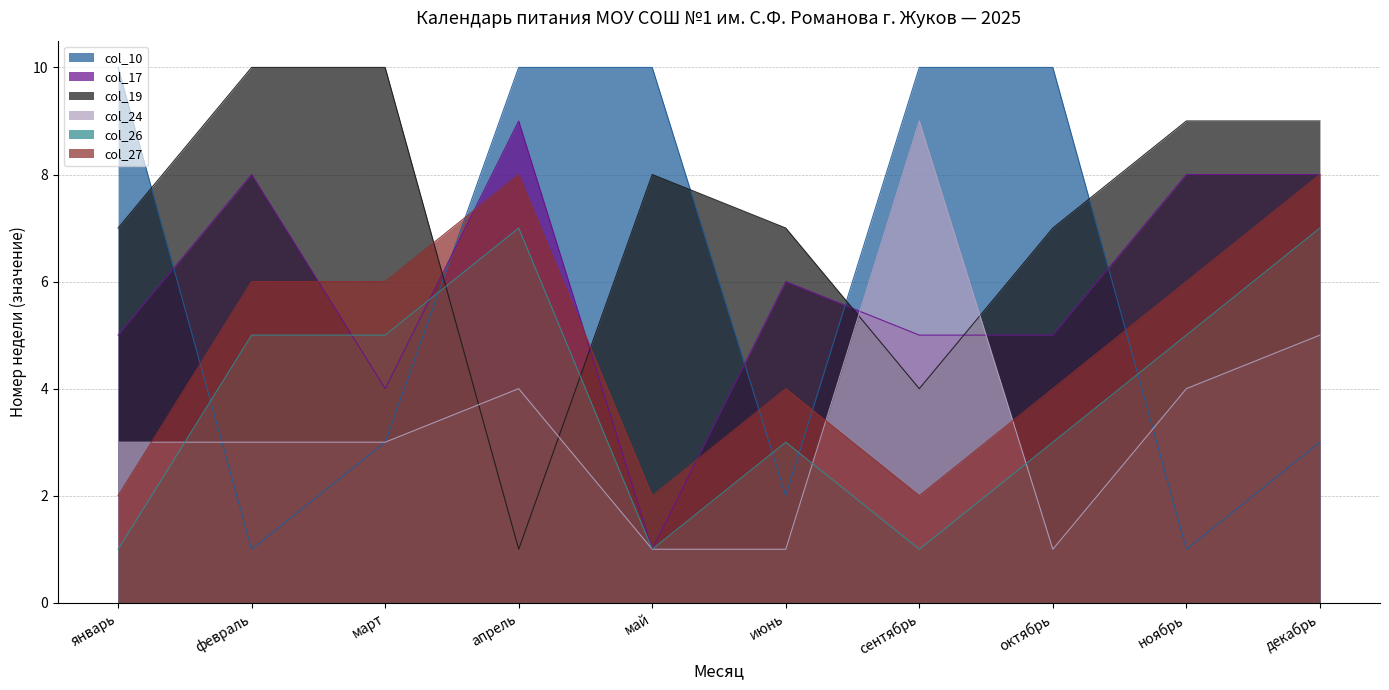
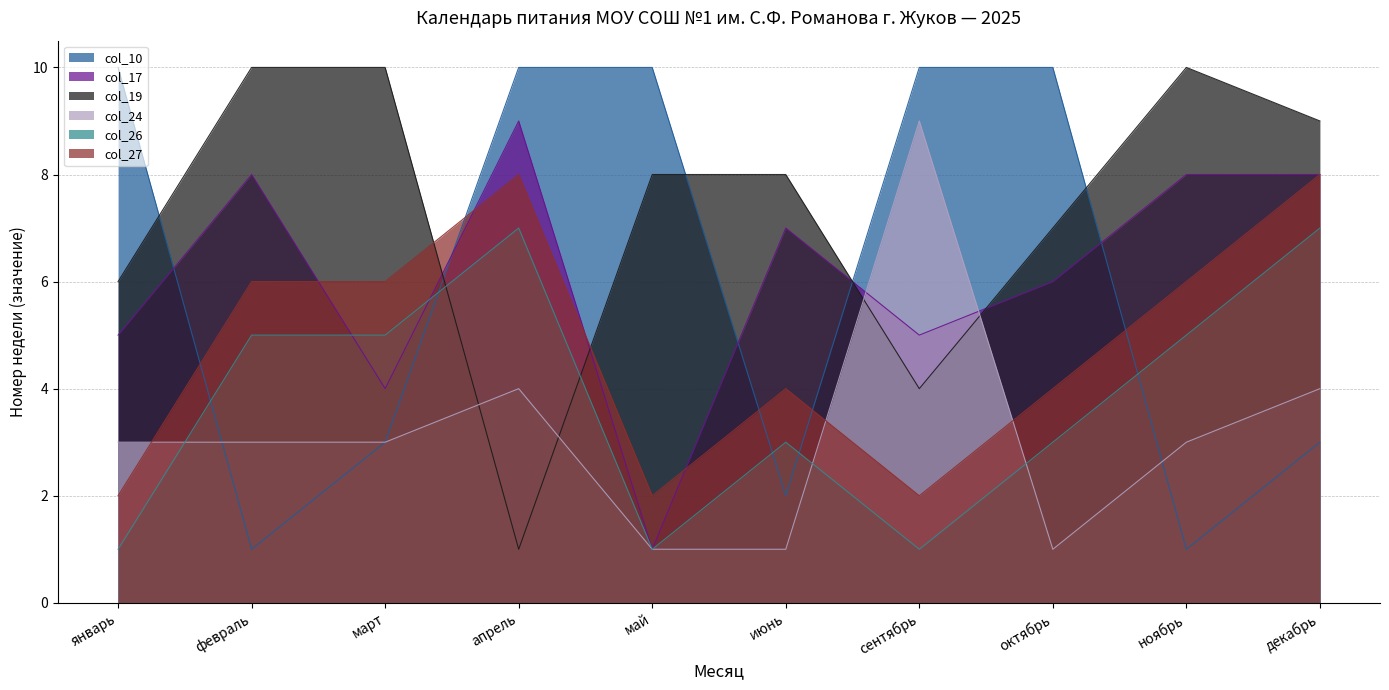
  {
    "col_17": {
      "январь": 5,
      "февраль": 8,
      "март": 4,
      "апрель": 9,
-     "июнь": 6,
+     "июнь": 7,
      "сентябрь": 5,
-     "октябрь": 5,
+     "октябрь": 6,
      "ноябрь": 8
    },
    "col_19": {
-     "январь": 7,
+     "январь": 6,
      "февраль": 10,
      "март": 10,
      "апрель": 1,
      "май": 8,
-     "июнь": 7,
+     "июнь": 8,
      "сентябрь": 4,
      "октябрь": 7,
-     "ноябрь": 9,
+     "ноябрь": 10,
      "декабрь": 9
    },
    "col_24": {
      "январь": 3,
      "февраль": 3,
      "апрель": 4,
      "июнь": 1,
      "сентябрь": 9,
      "октябрь": 1,
-     "ноябрь": 4,
-     "декабрь": 5
+     "ноябрь": 3,
+     "декабрь": 4
    },
    "col_27": {
      "январь": 2,
      "февраль": 6,
      "март": 6,
      "апрель": 8,
      "май": 2,
      "июнь": 4,
      "сентябрь": 2,
      "октябрь": 4,
      "ноябрь": 6
    }
  }
